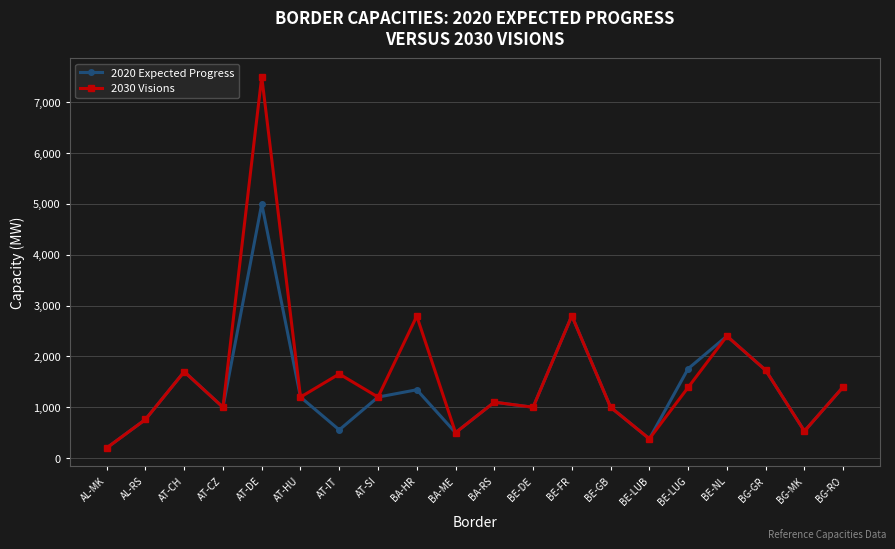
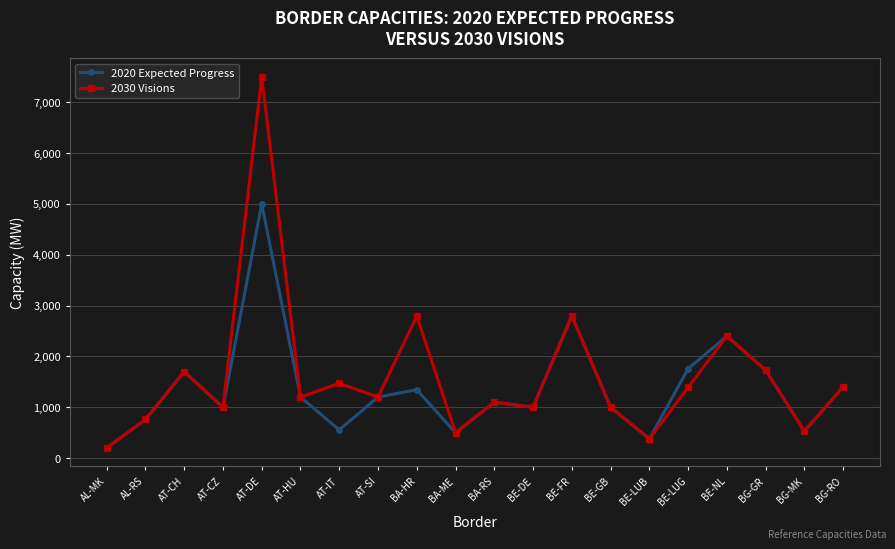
  {
    "2020 Expected Progress": {
      "AT-DE": "5,000",
      "AT-IT": "600",
      "BA-HR": "1,300",
      "BE-LUG": "1,800"
    },
    "2030 Visions": {
      "AT-DE": "7,500",
-     "AT-IT": "1,700",
+     "AT-IT": "1,500",
      "BA-HR": "2,800",
      "BE-LUG": "1,400"
    }
  }
